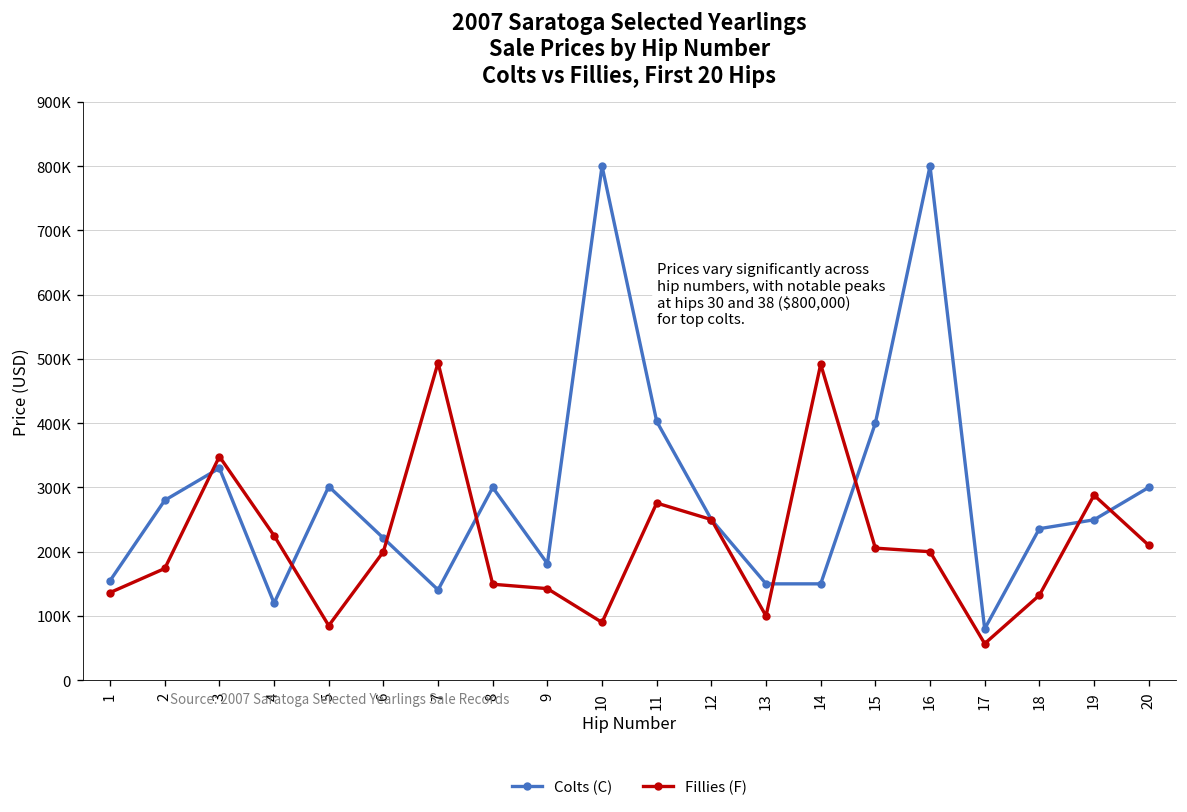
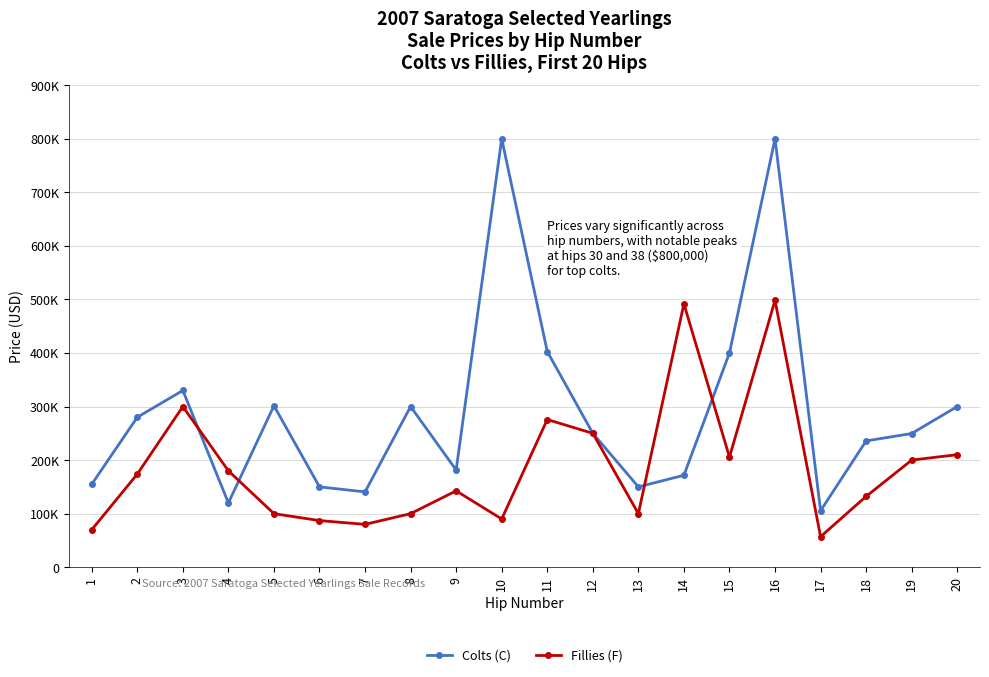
  {
    "Colts (C)": {
      "1": 160000,
      "2": 280000,
      "3": 330000,
      "4": 120000,
      "5": 300000,
-     "6": 220000,
+     "6": 150000,
      "7": 140000,
      "8": 300000,
      "9": 180000,
      "10": 800000,
      "11": 400000,
      "13": 150000,
-     "14": 150000,
+     "14": 170000,
      "15": 400000,
      "16": 800000,
-     "17": 80000,
+     "17": 110000,
      "18": 240000,
      "19": 250000,
      "20": 300000
    },
    "Fillies (F)": {
-     "1": 140000,
+     "1": 70000,
      "2": 170000,
-     "3": 350000,
-     "4": 230000,
-     "5": 80000,
-     "6": 200000,
-     "7": 490000,
-     "8": 150000,
+     "3": 300000,
+     "4": 180000,
+     "5": 100000,
+     "6": 90000,
+     "7": 80000,
+     "8": 100000,
      "9": 140000,
      "10": 90000,
      "11": 280000,
      "13": 100000,
      "14": 490000,
      "15": 210000,
-     "16": 200000,
+     "16": 500000,
      "17": 60000,
      "18": 130000,
-     "19": 290000,
+     "19": 200000,
      "20": 210000
    }
  }
